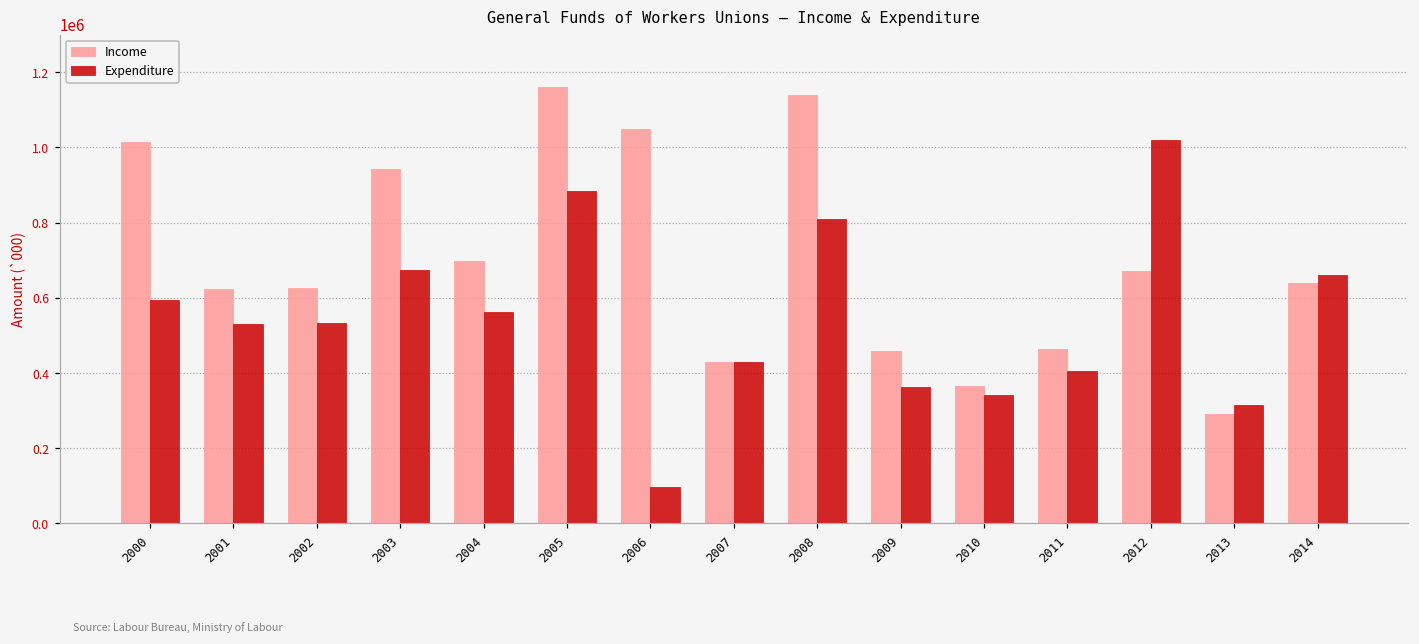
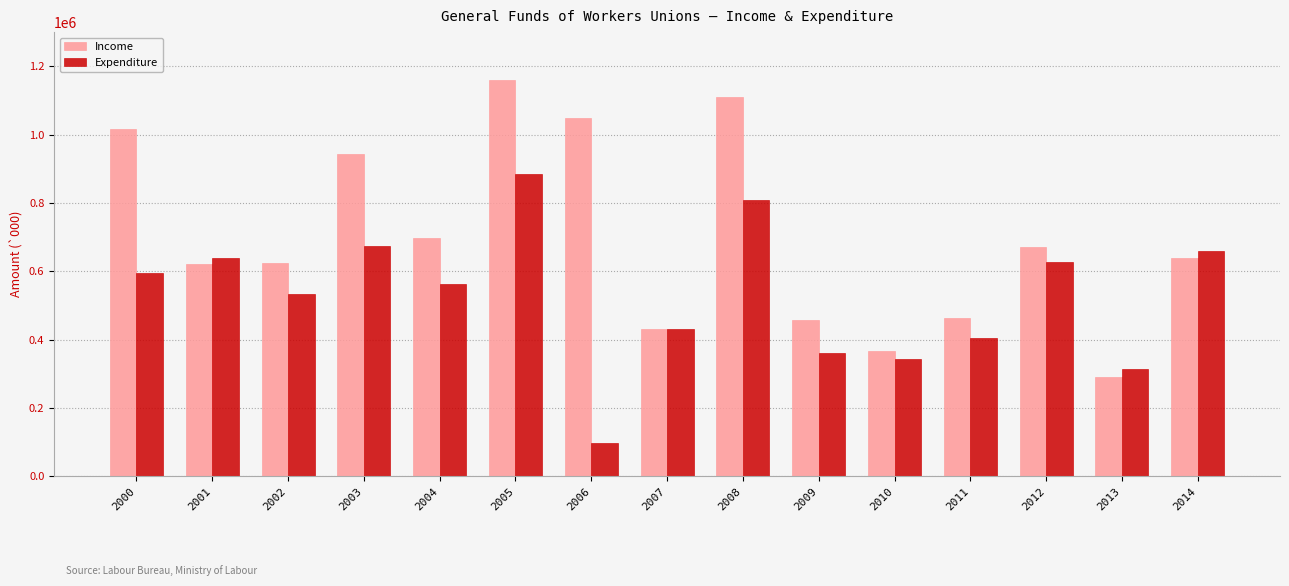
  {
    "Income": {
      "2000": 1020000,
      "2001": 620000,
      "2002": 630000,
      "2003": 940000,
      "2004": 700000,
      "2005": 1160000,
      "2006": 1050000,
      "2007": 430000,
-     "2008": 1140000,
+     "2008": 1110000,
      "2009": 460000,
      "2010": 370000,
      "2011": 460000,
      "2012": 670000,
      "2013": 290000,
      "2014": 640000
    },
    "Expenditure": {
      "2000": 590000,
-     "2001": 530000,
+     "2001": 640000,
      "2002": 530000,
      "2003": 670000,
      "2004": 560000,
      "2005": 890000,
      "2006": 100000,
      "2007": 430000,
      "2008": 810000,
      "2009": 360000,
      "2010": 340000,
      "2011": 400000,
-     "2012": 1020000,
+     "2012": 630000,
      "2013": 310000,
      "2014": 660000
    }
  }
